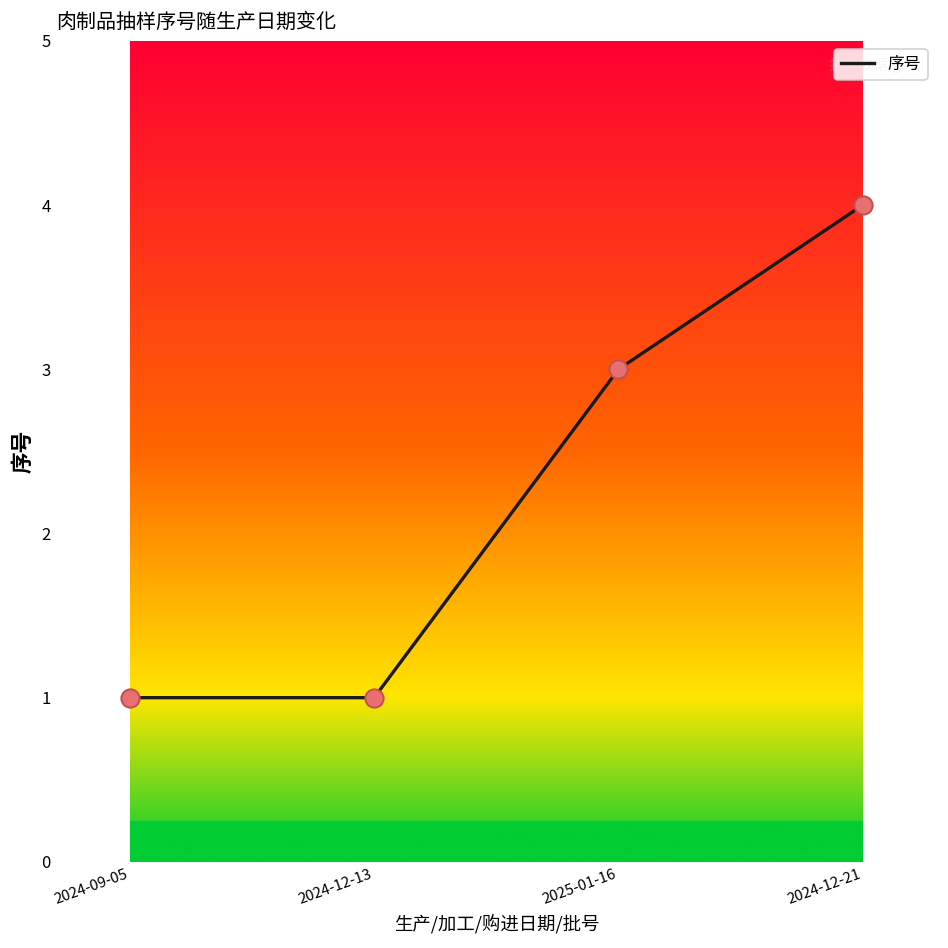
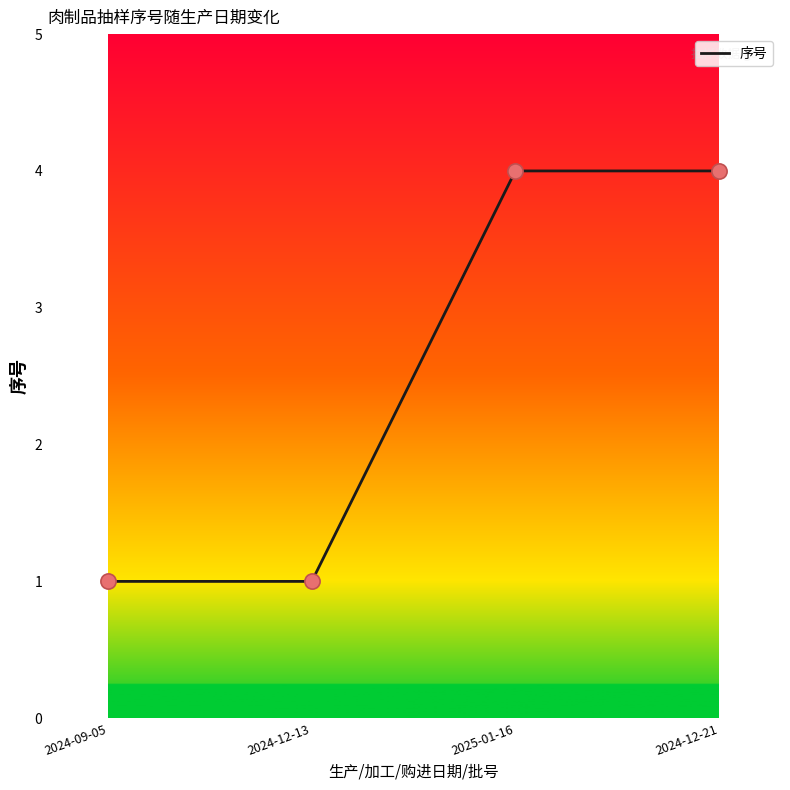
  {
    "2024-09-05": 1,
    "2024-12-13": 1,
-   "2025-01-16": 3,
+   "2025-01-16": 4,
    "2024-12-21": 4
  }
